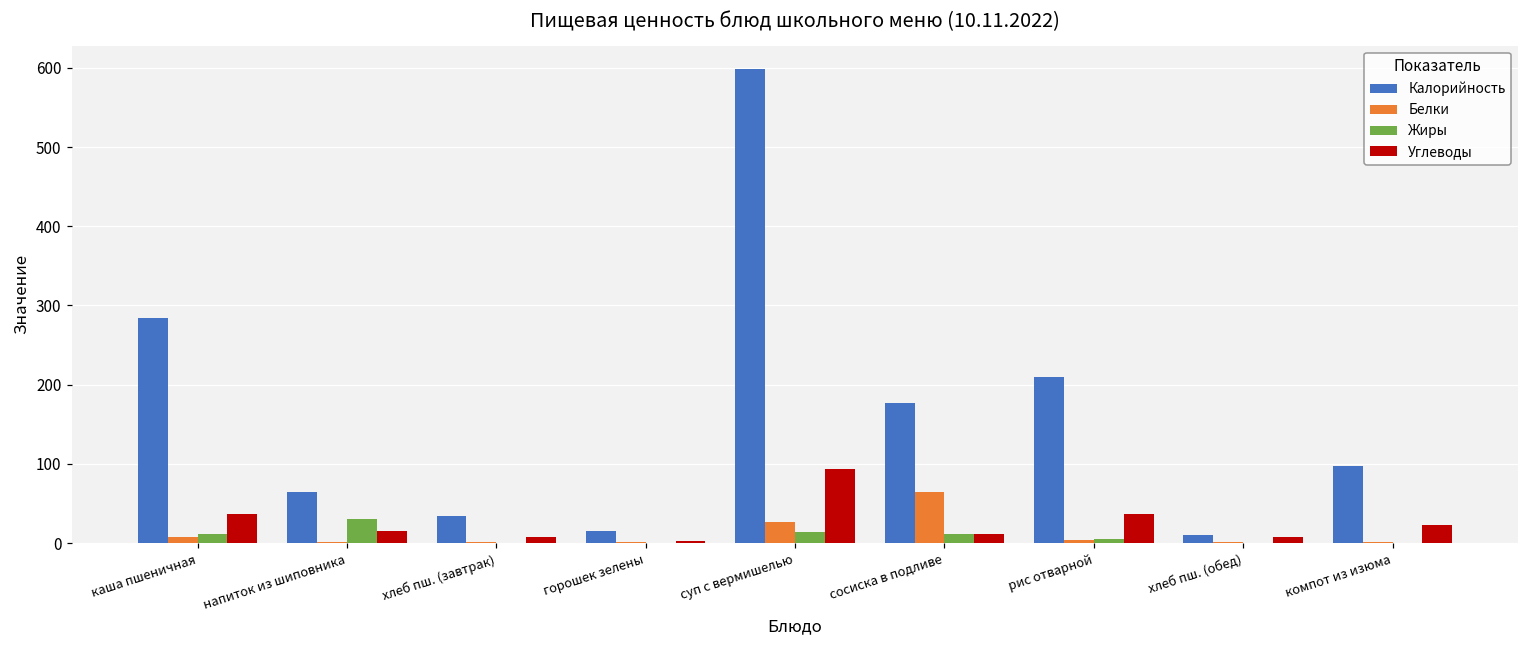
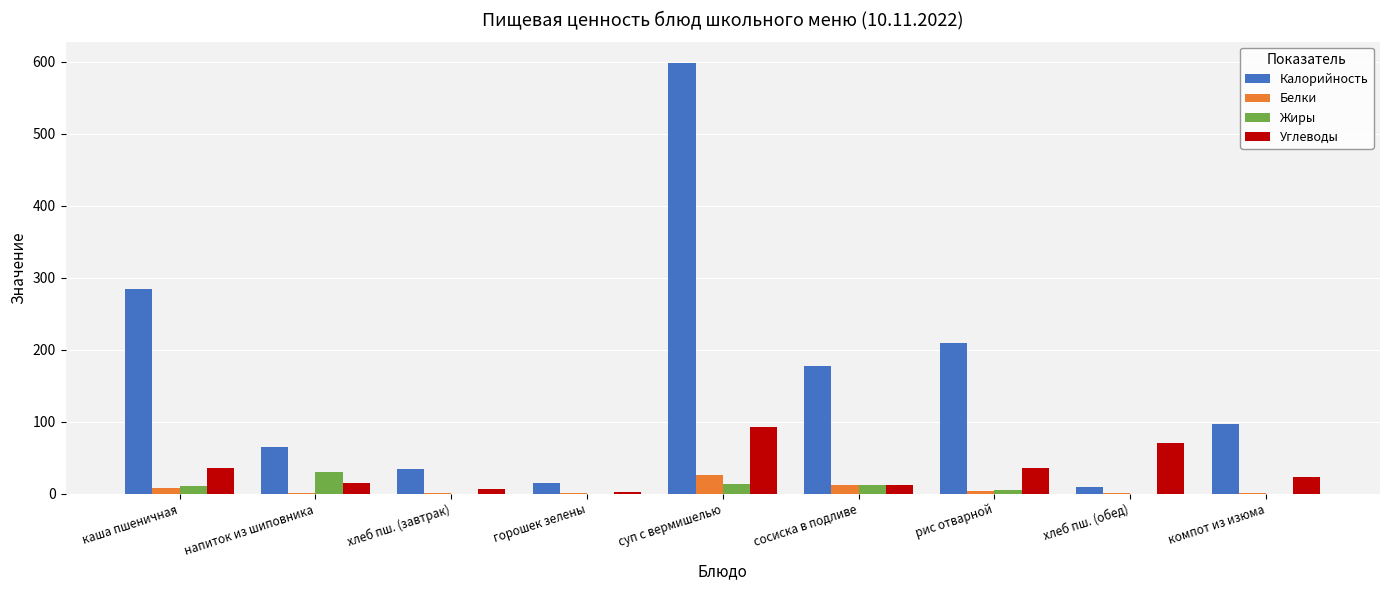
  {
    "Калорийность": {
      "каша пшеничная": 280,
      "напиток из шиповника": 70,
      "хлеб пш. (завтрак)": 30,
      "горошек зелены": 20,
      "суп с вермишелью": 600,
      "сосиска в подливе": 180,
      "рис отварной": 210,
      "хлеб пш. (обед)": 10,
      "компот из изюма": 100
    },
    "Белки": {
      "каша пшеничная": 10,
      "суп с вермишелью": 30,
-     "сосиска в подливе": 70,
+     "сосиска в подливе": 10,
      "рис отварной": 0
    },
    "Жиры": {
      "каша пшеничная": 10,
      "напиток из шиповника": 30,
      "горошек зелены": 0,
      "суп с вермишелью": 10,
      "сосиска в подливе": 10,
      "рис отварной": 10,
      "компот из изюма": 0
    },
    "Углеводы": {
      "каша пшеничная": 40,
      "напиток из шиповника": 20,
      "хлеб пш. (завтрак)": 10,
      "суп с вермишелью": 90,
      "сосиска в подливе": 10,
      "рис отварной": 40,
-     "хлеб пш. (обед)": 10,
+     "хлеб пш. (обед)": 70,
      "компот из изюма": 20
    }
  }
